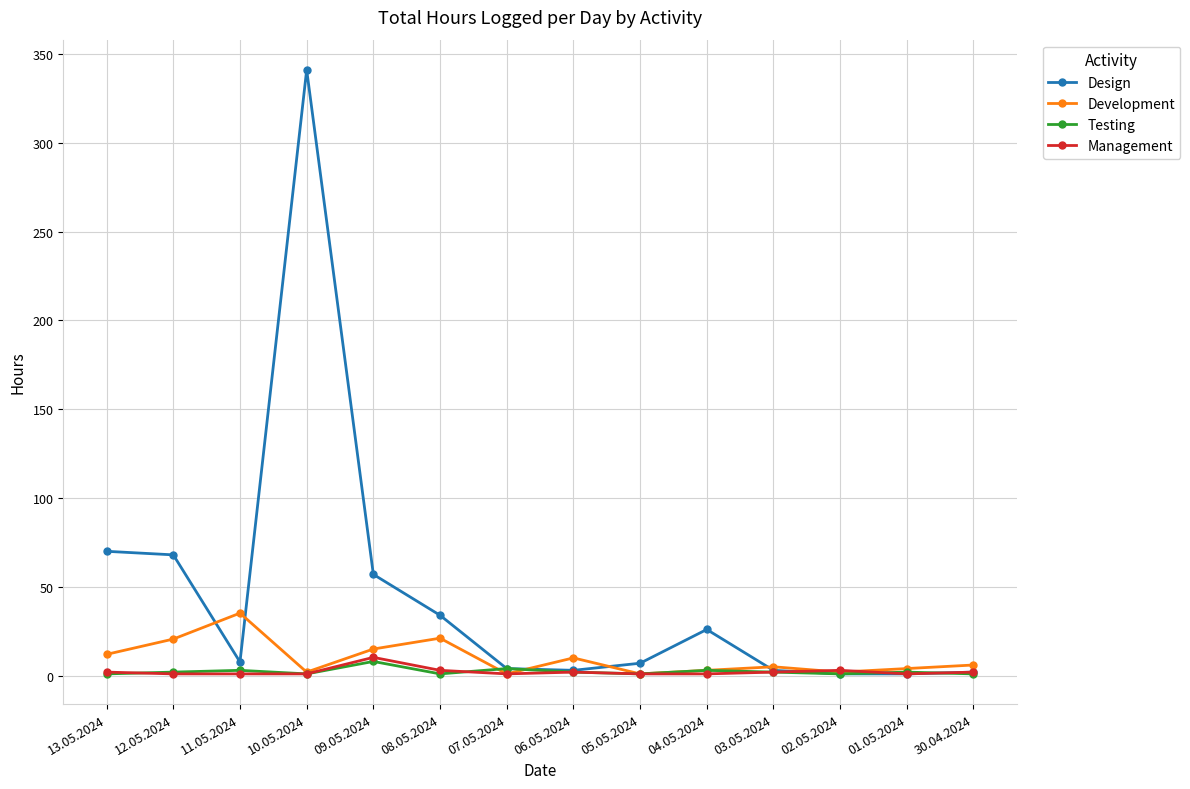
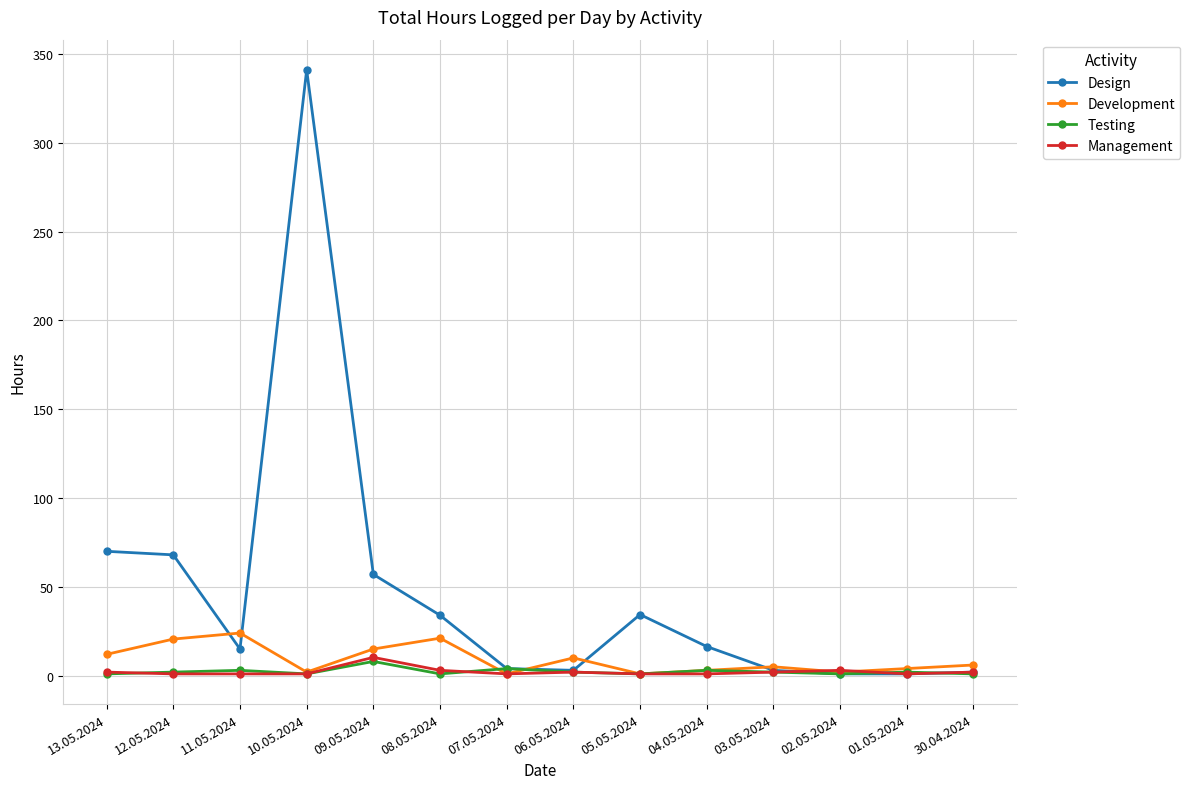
  {
    "Design": {
      "13.05.2024": 70,
      "12.05.2024": 68,
-     "11.05.2024": 8,
+     "11.05.2024": 15,
      "10.05.2024": 341,
      "09.05.2024": 57,
      "08.05.2024": 34,
-     "05.05.2024": 7,
-     "04.05.2024": 26
+     "05.05.2024": 34,
+     "04.05.2024": 16
    },
    "Development": {
      "13.05.2024": 12,
      "12.05.2024": 21,
-     "11.05.2024": 35,
+     "11.05.2024": 24,
      "09.05.2024": 15,
      "08.05.2024": 21,
      "06.05.2024": 10,
      "03.05.2024": 5,
      "01.05.2024": 4,
      "30.04.2024": 6
    },
    "Testing": {
      "11.05.2024": 3,
      "09.05.2024": 8,
      "08.05.2024": 1
    },
    "Management": {
      "11.05.2024": 1,
      "09.05.2024": 10,
      "08.05.2024": 3,
      "04.05.2024": 1
    }
  }
